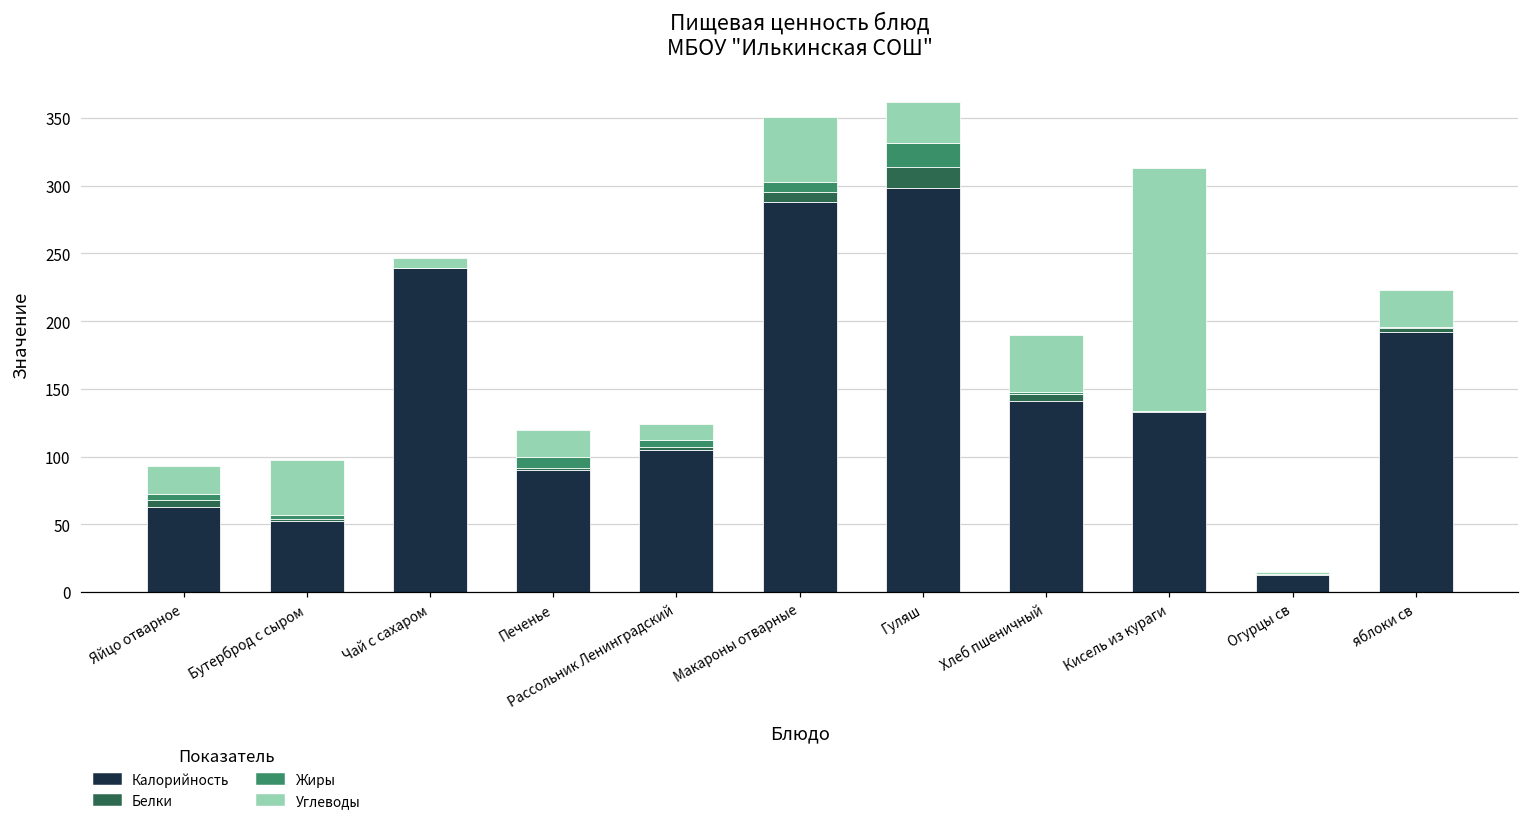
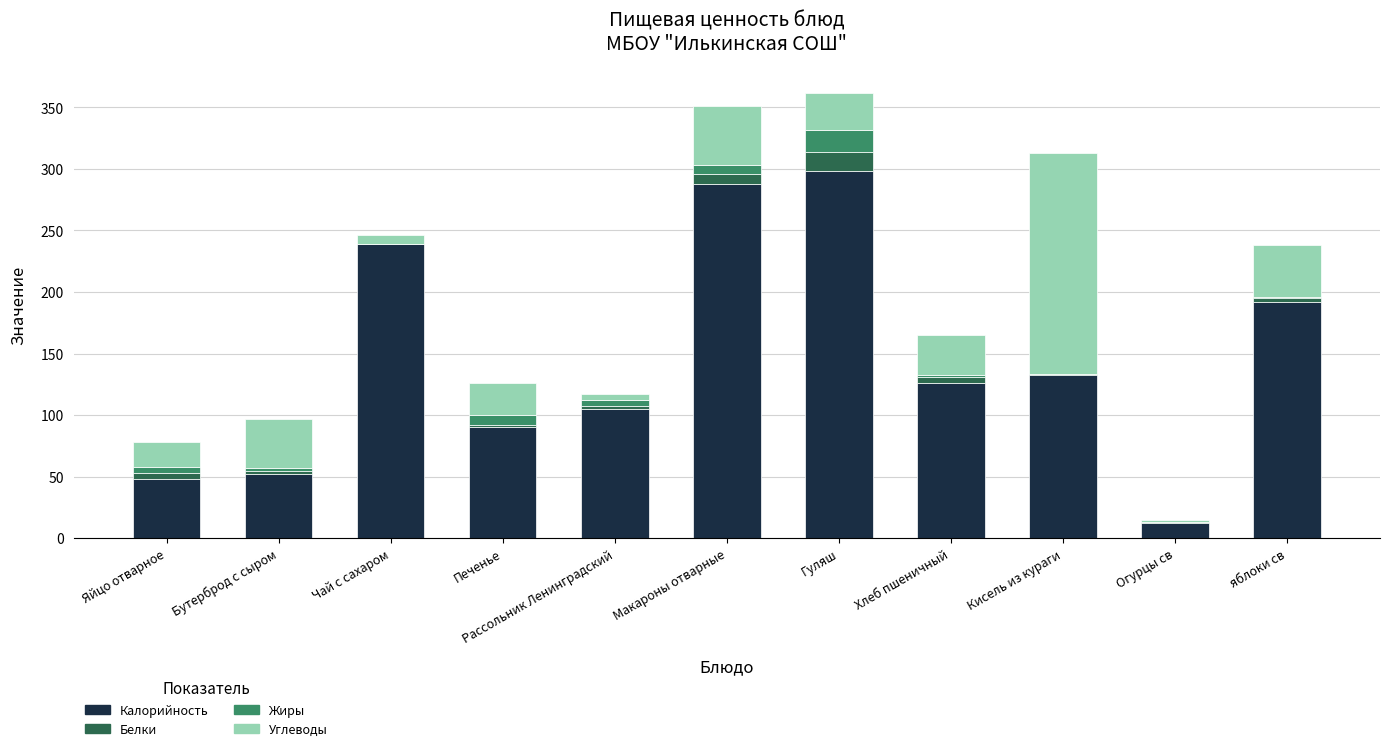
  {
    "Калорийность": {
-     "Яйцо отварное": 63,
+     "Яйцо отварное": 48,
      "Бутерброд с сыром": 52,
      "Чай с сахаром": 239,
      "Печенье": 90,
      "Рассольник Ленинградский": 105,
      "Макароны отварные": 288,
      "Гуляш": 298,
-     "Хлеб пшеничный": 141,
+     "Хлеб пшеничный": 126,
      "Кисель из кураги": 133,
      "Огурцы св": 13,
      "яблоки св": 192
    },
    "Углеводы": {
      "Яйцо отварное": 21,
      "Бутерброд с сыром": 40,
      "Чай с сахаром": 7,
-     "Печенье": 20,
-     "Рассольник Ленинградский": 12,
+     "Печенье": 27,
+     "Рассольник Ленинградский": 5,
      "Макароны отварные": 48,
      "Гуляш": 30,
-     "Хлеб пшеничный": 43,
+     "Хлеб пшеничный": 32,
      "Кисель из кураги": 180,
-     "яблоки св": 27
+     "яблоки св": 42
    }
  }
